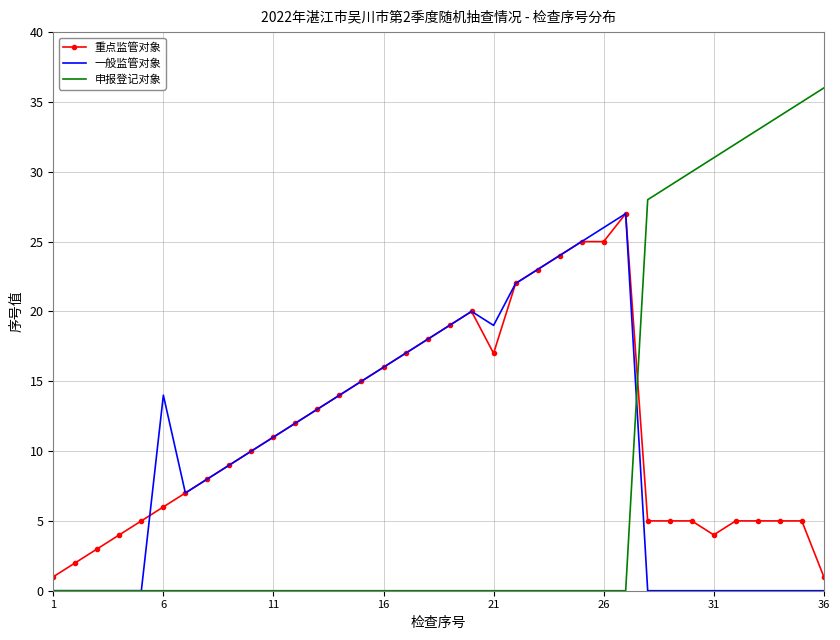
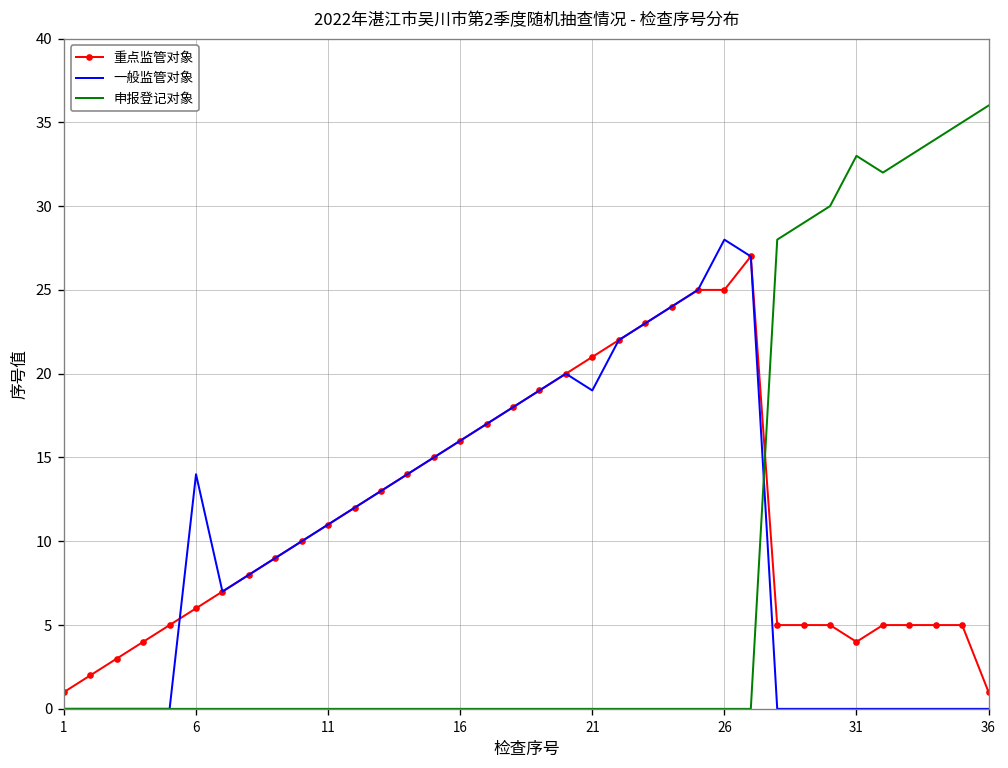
  {
    "重点监管对象": {
      "1": 1,
      "6": 6,
-     "21": 17,
+     "21": 21,
      "26": 25,
      "31": 4,
      "36": 1
    },
    "一般监管对象": {
      "6": 14,
      "21": 19,
-     "26": 26,
+     "26": 28,
      "31": 0,
      "36": 0
    },
    "申报登记对象": {
      "6": 0,
      "11": 0,
      "16": 0,
      "21": 0,
      "26": 0,
-     "31": 31,
+     "31": 33,
      "36": 36
    }
  }
